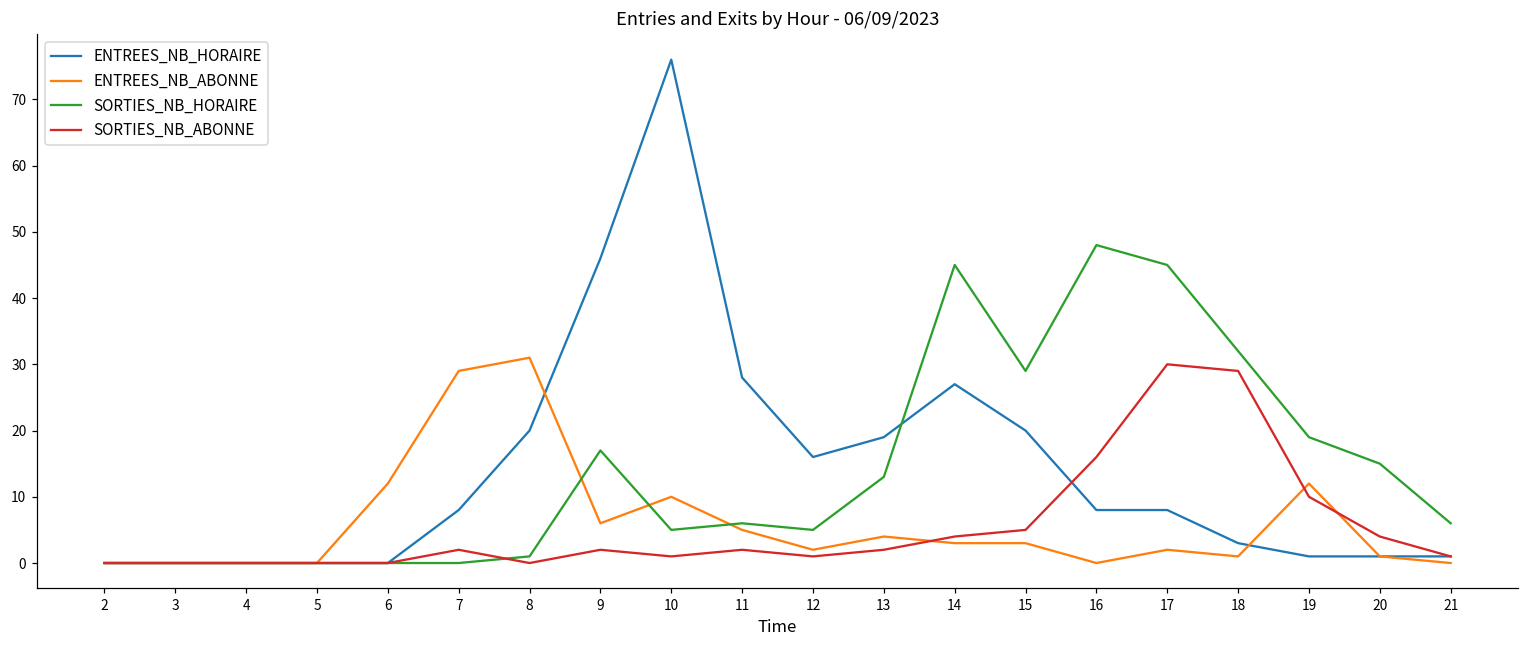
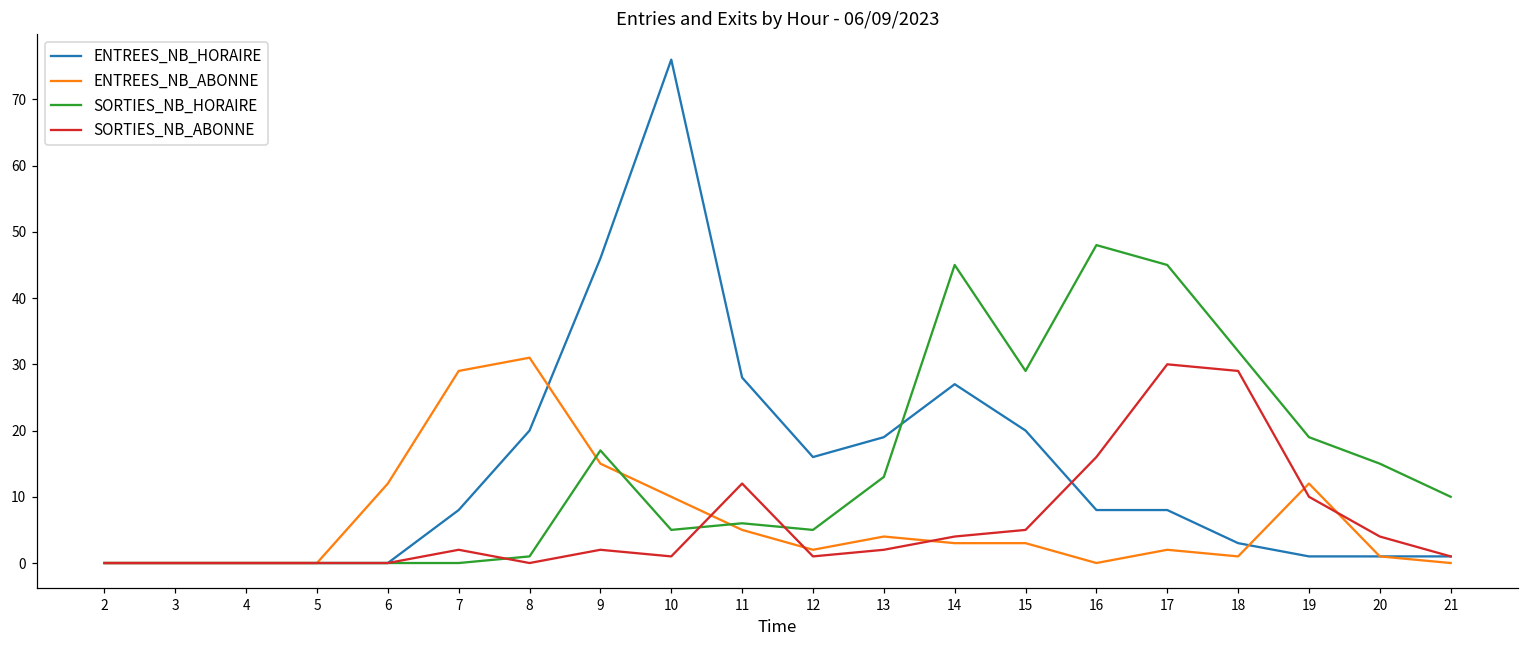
  {
    "ENTREES_NB_HORAIRE": {
      "7": 8,
      "8": 20,
      "9": 46,
      "10": 76,
      "11": 28,
      "12": 16,
      "13": 19,
      "14": 27,
      "15": 20,
      "16": 8,
      "17": 8,
      "18": 3,
      "19": 1
    },
    "ENTREES_NB_ABONNE": {
      "6": 12,
      "7": 29,
      "8": 31,
-     "9": 6,
+     "9": 15,
      "10": 10,
      "11": 5,
      "12": 2,
      "13": 4,
      "14": 3,
      "15": 3,
      "16": 0,
      "17": 2,
      "18": 1,
      "19": 12,
      "21": 0
    },
    "SORTIES_NB_HORAIRE": {
      "7": 0,
      "8": 1,
      "9": 17,
      "10": 5,
      "11": 6,
      "12": 5,
      "13": 13,
      "14": 45,
      "15": 29,
      "16": 48,
      "17": 45,
      "18": 32,
      "19": 19,
      "20": 15,
-     "21": 6
+     "21": 10
    },
    "SORTIES_NB_ABONNE": {
      "7": 2,
      "8": 0,
      "9": 2,
      "10": 1,
-     "11": 2,
+     "11": 12,
      "12": 1,
      "13": 2,
      "14": 4,
      "15": 5,
      "16": 16,
      "17": 30,
      "18": 29,
      "19": 10,
      "20": 4
    }
  }
